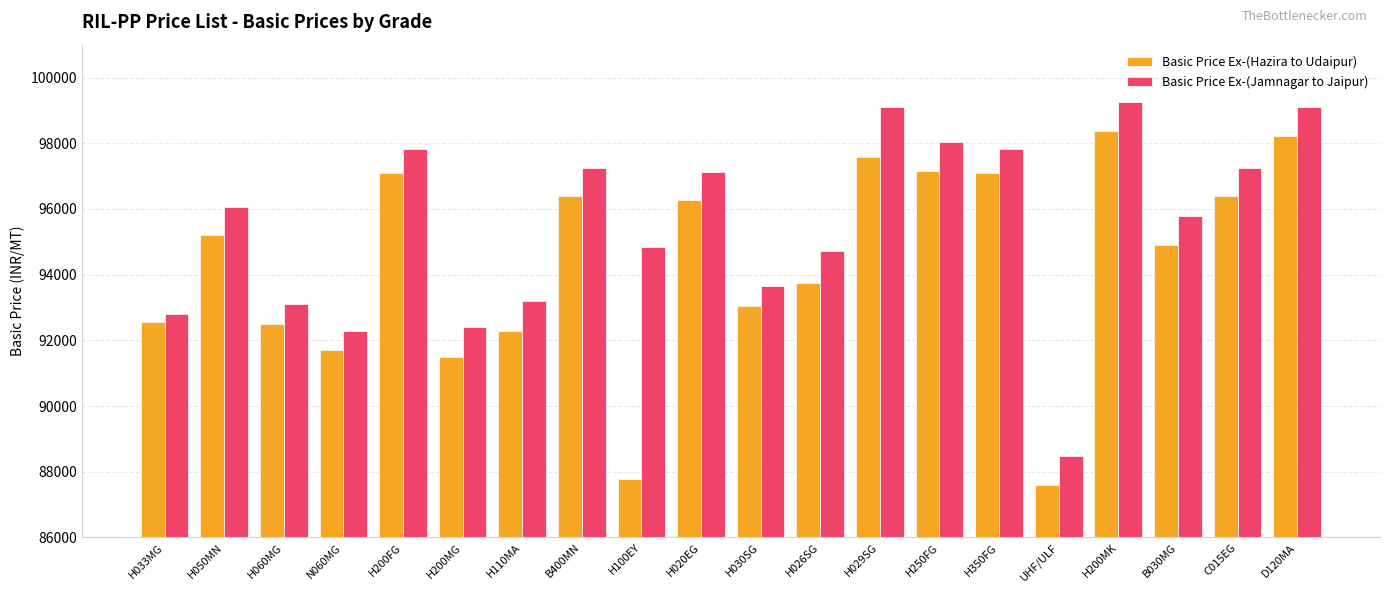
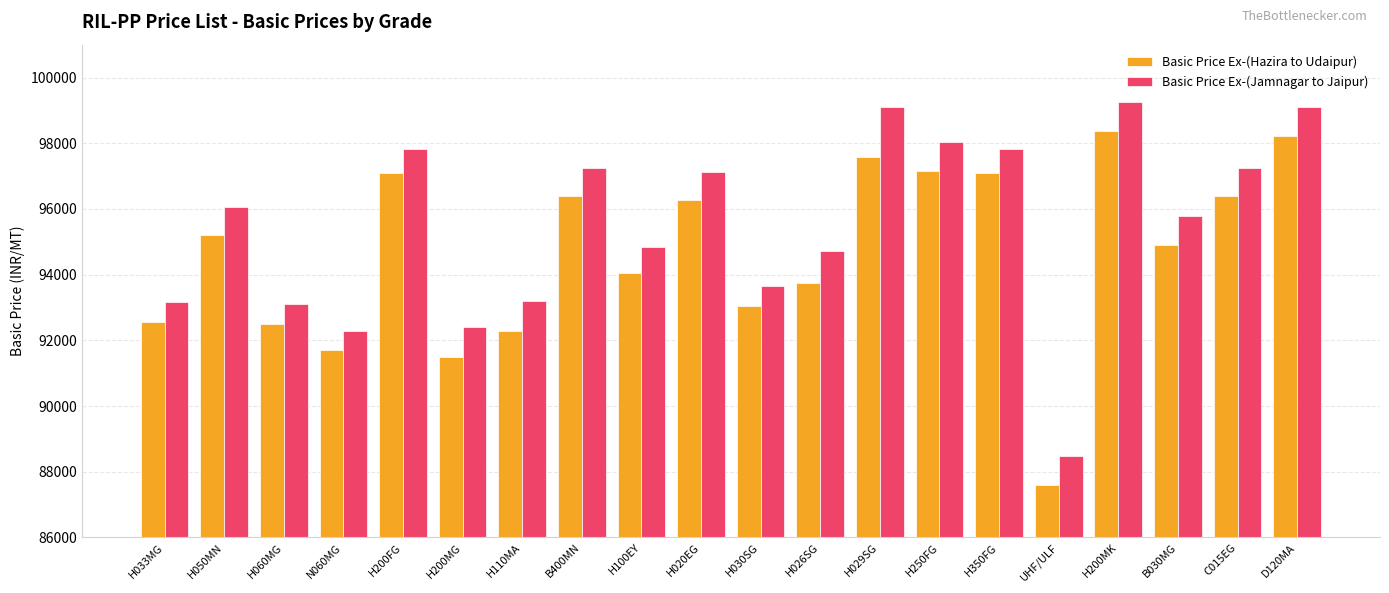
  {
    "Basic Price Ex-(Hazira to Udaipur)": {
      "H033MG": 92600,
      "H050MN": 95200,
      "H060MG": 92500,
      "N060MG": 91700,
      "H200FG": 97100,
      "H200MG": 91500,
      "H110MA": 92300,
      "B400MN": 96400,
-     "H100EY": 87800,
+     "H100EY": 94100,
      "H020EG": 96300,
      "H030SG": 93100,
      "H026SG": 93700,
      "H029SG": 97600,
      "H250FG": 97200,
      "H350FG": 97100,
      "UHF/ULF": 87600,
      "H200MK": 98400,
      "B030MG": 94900,
      "C015EG": 96400,
      "D120MA": 98200
    },
    "Basic Price Ex-(Jamnagar to Jaipur)": {
-     "H033MG": 92800,
+     "H033MG": 93200,
      "H050MN": 96100,
      "H060MG": 93100,
      "N060MG": 92300,
      "H200FG": 97800,
      "H200MG": 92400,
      "H110MA": 93200,
      "B400MN": 97300,
      "H100EY": 94800,
      "H020EG": 97100,
      "H030SG": 93700,
      "H026SG": 94700,
      "H029SG": 99100,
      "H250FG": 98000,
      "H350FG": 97800,
      "UHF/ULF": 88500,
      "H200MK": 99300,
      "B030MG": 95800,
      "C015EG": 97300,
      "D120MA": 99100
    }
  }
